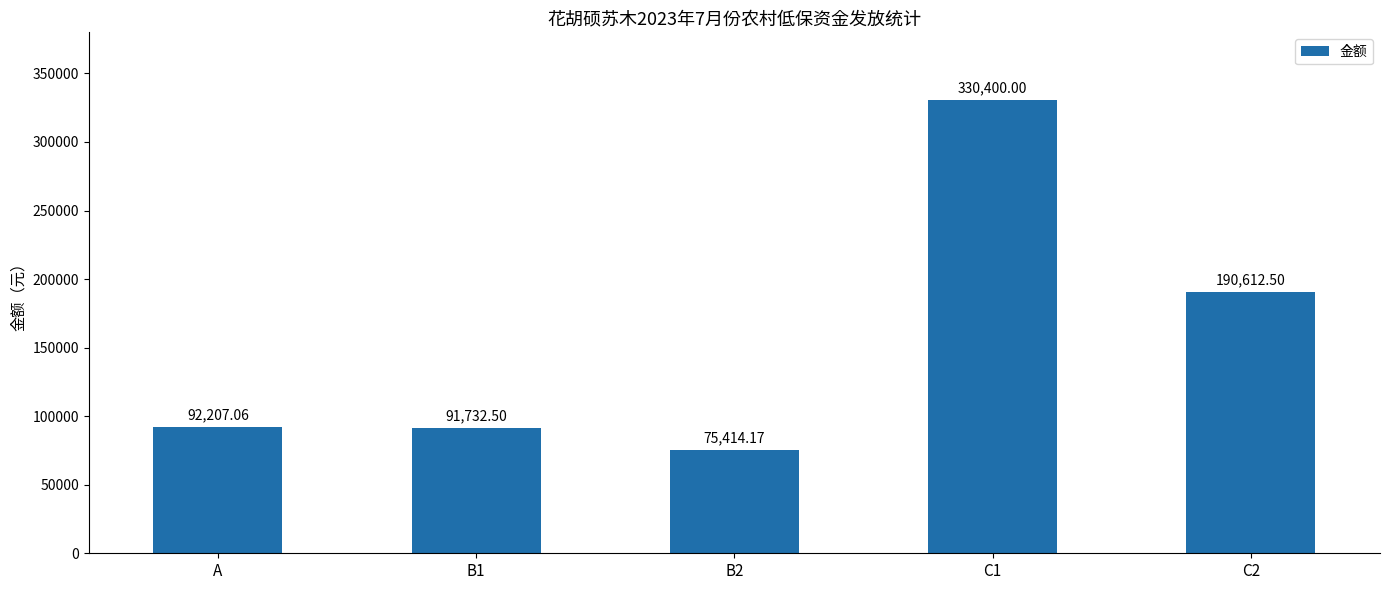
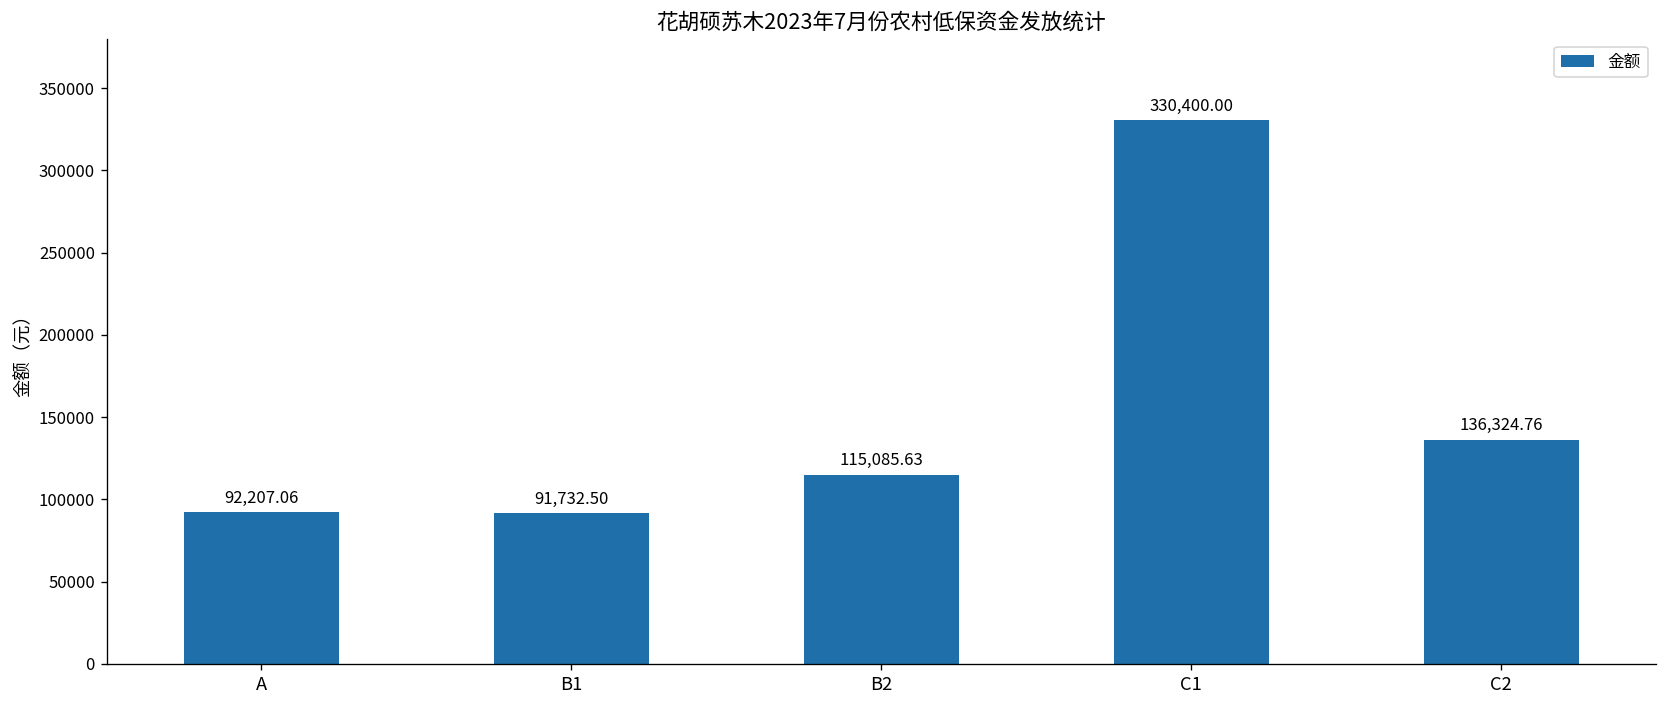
  {
    "A": "92,207.06",
    "B1": "91,732.50",
-   "B2": "75,414.17",
+   "B2": "115,085.63",
    "C1": "330,400.00",
-   "C2": "190,612.50"
+   "C2": "136,324.76"
  }
